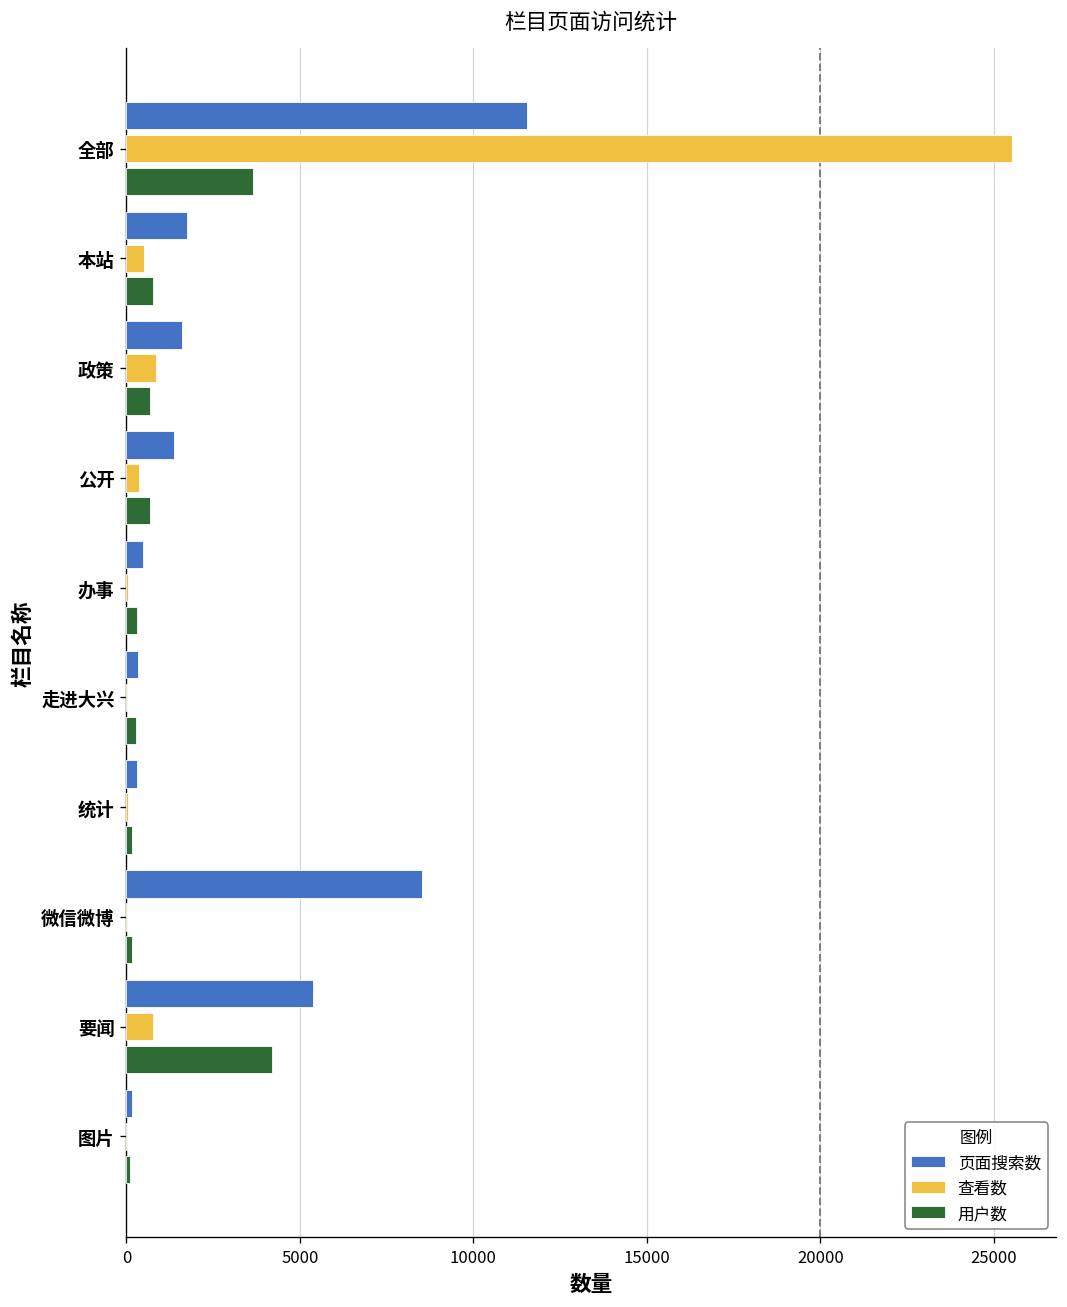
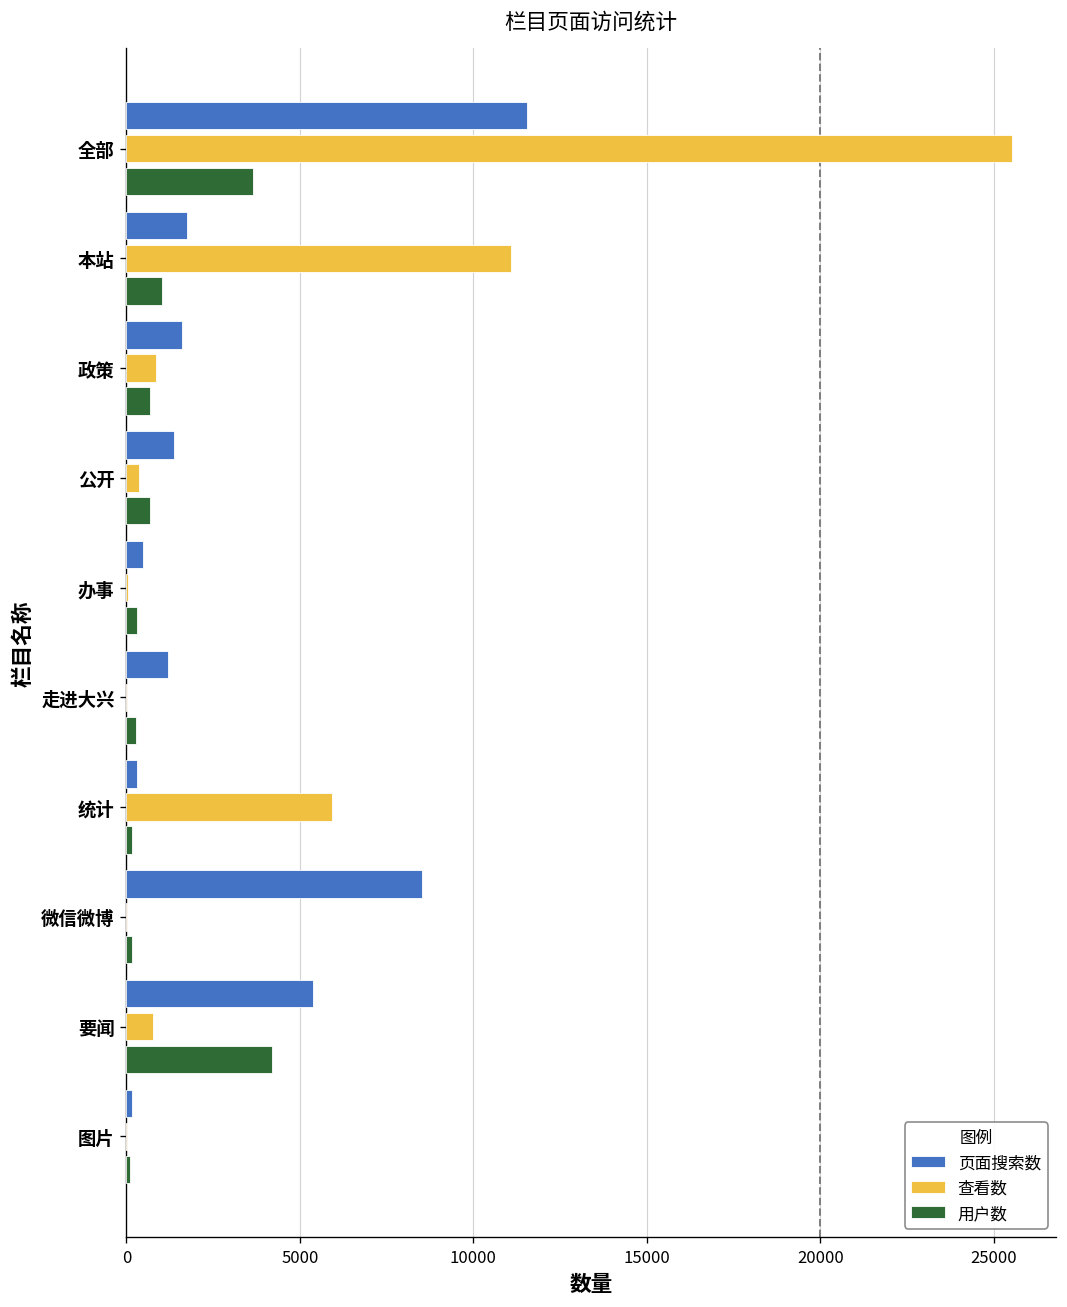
  {
    "页面搜索数": {
      "全部": 11500,
      "本站": 1700,
      "政策": 1600,
      "公开": 1400,
      "办事": 500,
-     "走进大兴": 300,
+     "走进大兴": 1200,
      "统计": 300,
      "微信微博": 8500,
      "要闻": 5400,
      "图片": 200
    },
    "查看数": {
      "全部": 25500,
-     "本站": 500,
+     "本站": 11100,
      "政策": 800,
      "公开": 400,
-     "统计": 100,
+     "统计": 5900,
      "要闻": 800
    },
    "用户数": {
      "全部": 3700,
-     "本站": 800,
+     "本站": 1000,
      "政策": 700,
      "公开": 700,
      "办事": 300,
      "走进大兴": 300,
      "统计": 200,
      "微信微博": 200,
      "要闻": 4200,
      "图片": 100
    }
  }
